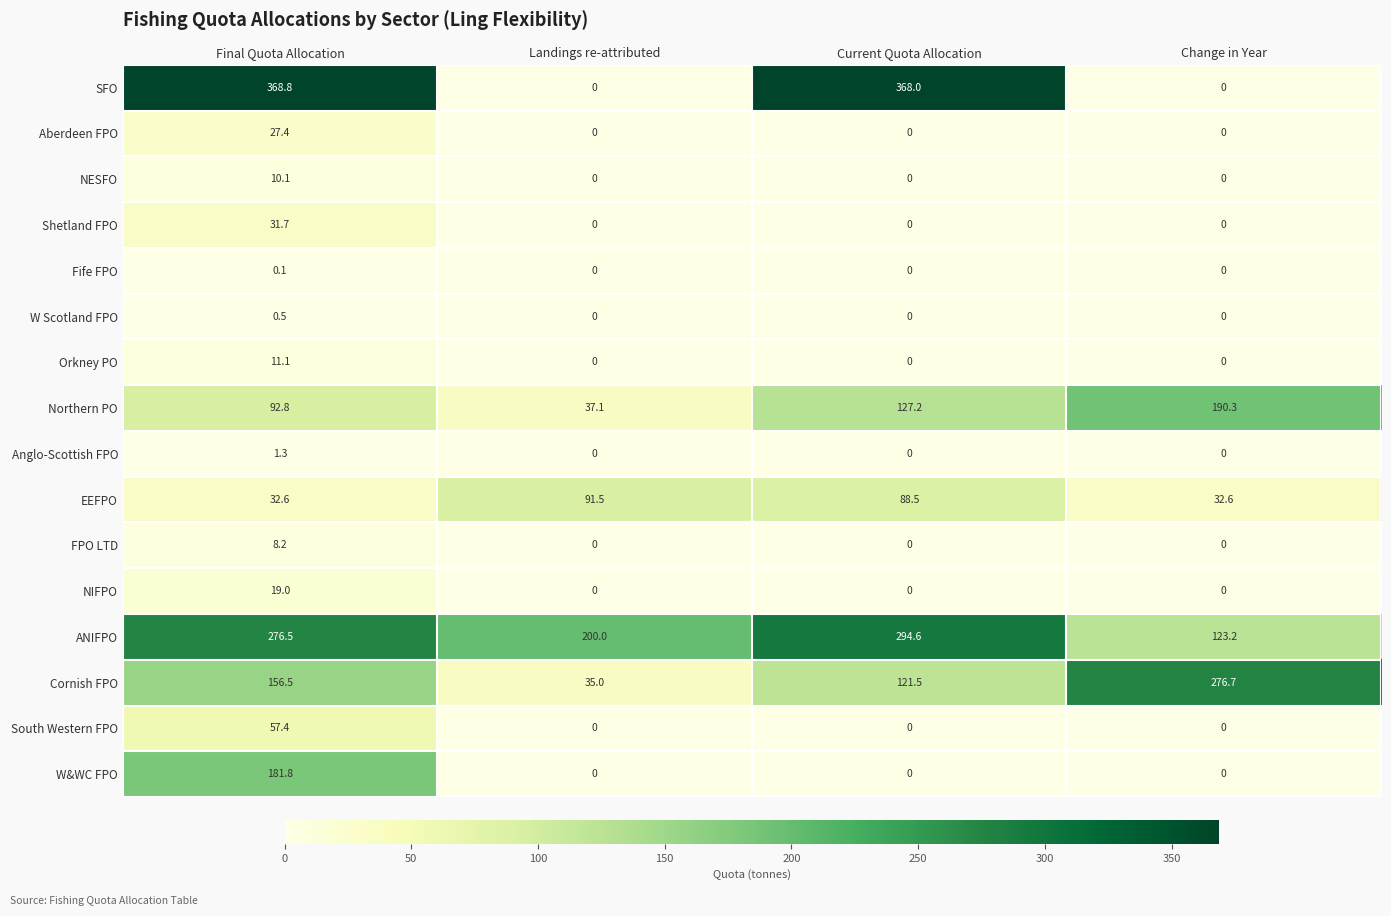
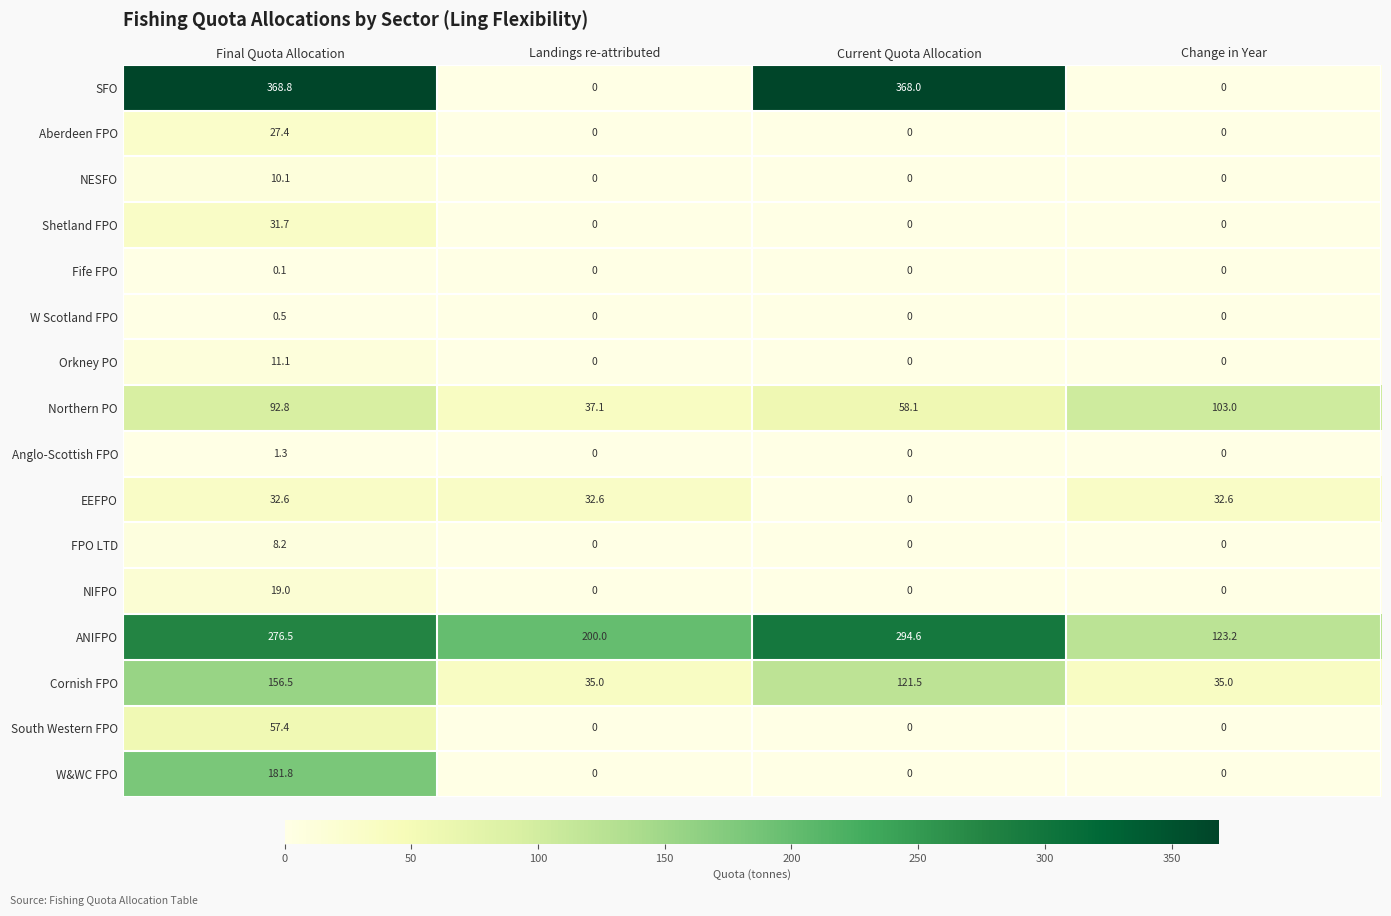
  {
    "SFO": {
      "Final Quota Allocation": 368.8,
      "Landings re-attributed": 0,
      "Current Quota Allocation": 368.0,
      "Change in Year": 0
    },
    "Aberdeen FPO": {
      "Final Quota Allocation": 27.4,
      "Landings re-attributed": 0,
      "Current Quota Allocation": 0,
      "Change in Year": 0
    },
    "NESFO": {
      "Final Quota Allocation": 10.1,
      "Landings re-attributed": 0,
      "Current Quota Allocation": 0,
      "Change in Year": 0
    },
    "Shetland FPO": {
      "Final Quota Allocation": 31.7,
      "Landings re-attributed": 0,
      "Current Quota Allocation": 0,
      "Change in Year": 0
    },
    "Fife FPO": {
      "Final Quota Allocation": 0.1,
      "Landings re-attributed": 0,
      "Current Quota Allocation": 0,
      "Change in Year": 0
    },
    "W Scotland FPO": {
      "Final Quota Allocation": 0.5,
      "Landings re-attributed": 0,
      "Current Quota Allocation": 0,
      "Change in Year": 0
    },
    "Orkney PO": {
      "Final Quota Allocation": 11.1,
      "Landings re-attributed": 0,
      "Current Quota Allocation": 0,
      "Change in Year": 0
    },
    "Northern PO": {
      "Final Quota Allocation": 92.8,
      "Landings re-attributed": 37.1,
-     "Current Quota Allocation": 127.2,
-     "Change in Year": 190.3
+     "Current Quota Allocation": 58.1,
+     "Change in Year": 103.0
    },
    "Anglo-Scottish FPO": {
      "Final Quota Allocation": 1.3,
      "Landings re-attributed": 0,
      "Current Quota Allocation": 0,
      "Change in Year": 0
    },
    "EEFPO": {
      "Final Quota Allocation": 32.6,
-     "Landings re-attributed": 91.5,
-     "Current Quota Allocation": 88.5,
+     "Landings re-attributed": 32.6,
+     "Current Quota Allocation": 0,
      "Change in Year": 32.6
    },
    "FPO LTD": {
      "Final Quota Allocation": 8.2,
      "Landings re-attributed": 0,
      "Current Quota Allocation": 0,
      "Change in Year": 0
    },
    "NIFPO": {
      "Final Quota Allocation": 19.0,
      "Landings re-attributed": 0,
      "Current Quota Allocation": 0,
      "Change in Year": 0
    },
    "ANIFPO": {
      "Final Quota Allocation": 276.5,
      "Landings re-attributed": 200.0,
      "Current Quota Allocation": 294.6,
      "Change in Year": 123.2
    },
    "Cornish FPO": {
      "Final Quota Allocation": 156.5,
      "Landings re-attributed": 35.0,
      "Current Quota Allocation": 121.5,
-     "Change in Year": 276.7
+     "Change in Year": 35.0
    },
    "South Western FPO": {
      "Final Quota Allocation": 57.4,
      "Landings re-attributed": 0,
      "Current Quota Allocation": 0,
      "Change in Year": 0
    },
    "W&WC FPO": {
      "Final Quota Allocation": 181.8,
      "Landings re-attributed": 0,
      "Current Quota Allocation": 0,
      "Change in Year": 0
    }
  }
